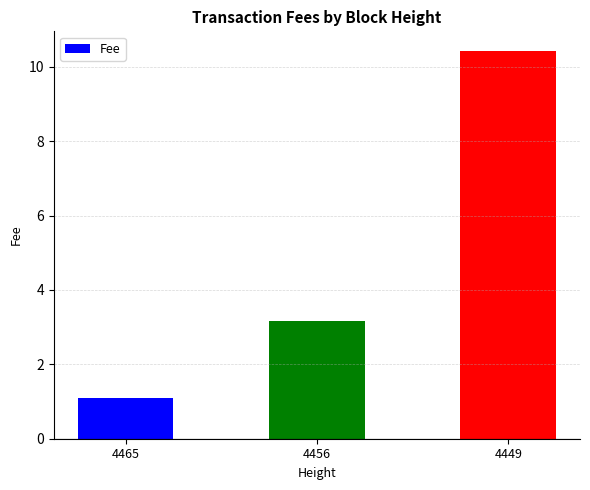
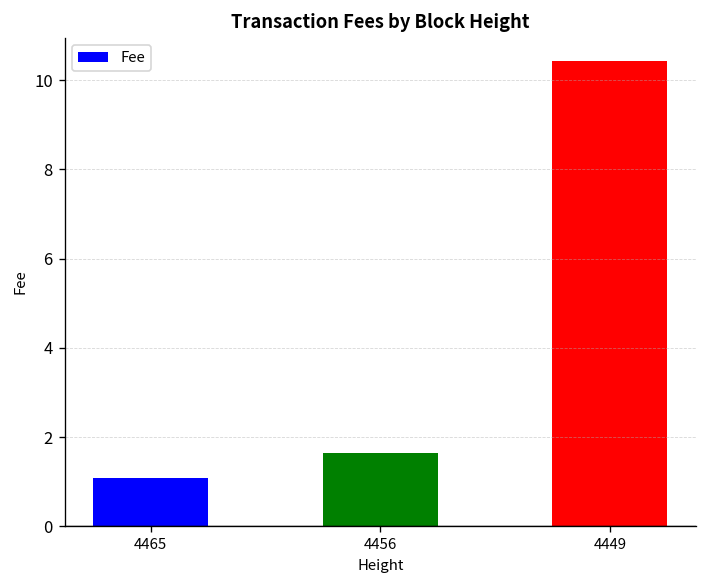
  {
    "4465": 1.1,
-   "4456": 3.2,
+   "4456": 1.7,
    "4449": 10.4
  }
